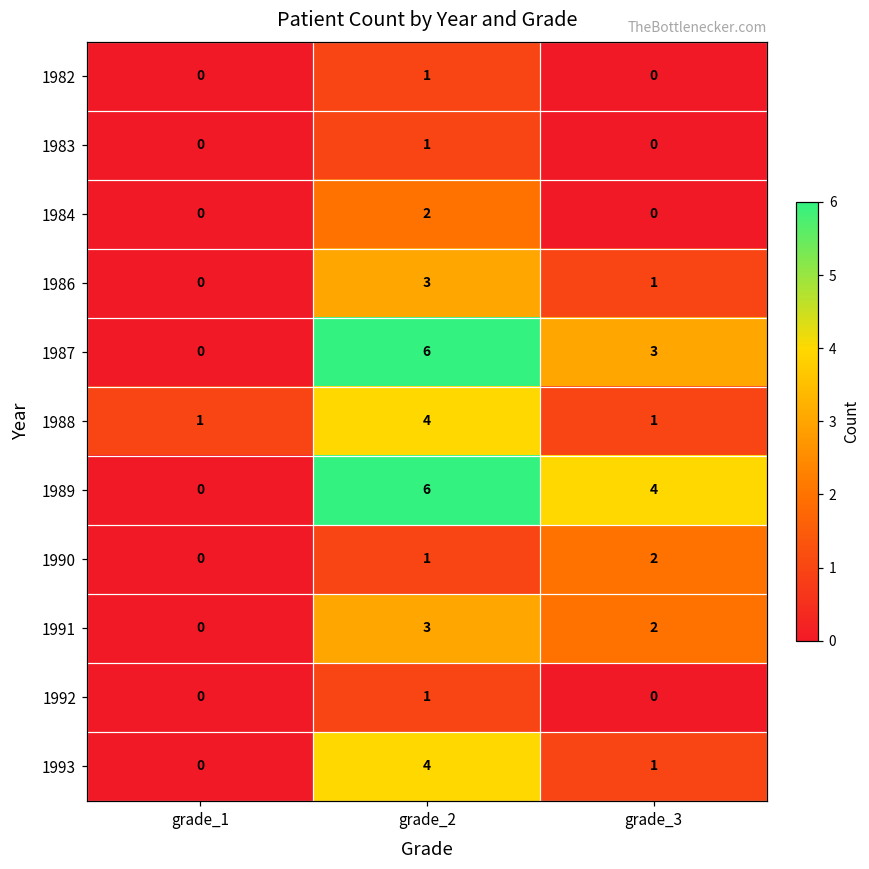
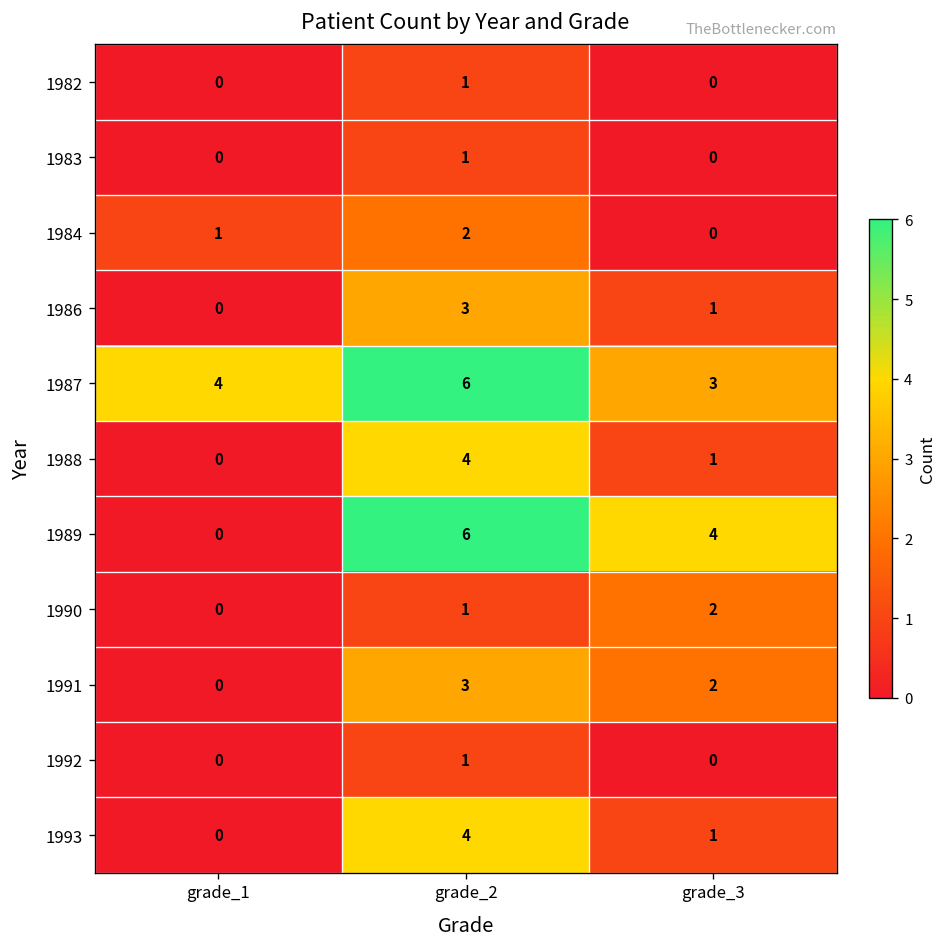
  {
    "1982": {
      "grade_1": 0,
      "grade_2": 1,
      "grade_3": 0
    },
    "1983": {
      "grade_1": 0,
      "grade_2": 1,
      "grade_3": 0
    },
    "1984": {
-     "grade_1": 0,
+     "grade_1": 1,
      "grade_2": 2,
      "grade_3": 0
    },
    "1986": {
      "grade_1": 0,
      "grade_2": 3,
      "grade_3": 1
    },
    "1987": {
-     "grade_1": 0,
+     "grade_1": 4,
      "grade_2": 6,
      "grade_3": 3
    },
    "1988": {
-     "grade_1": 1,
+     "grade_1": 0,
      "grade_2": 4,
      "grade_3": 1
    },
    "1989": {
      "grade_1": 0,
      "grade_2": 6,
      "grade_3": 4
    },
    "1990": {
      "grade_1": 0,
      "grade_2": 1,
      "grade_3": 2
    },
    "1991": {
      "grade_1": 0,
      "grade_2": 3,
      "grade_3": 2
    },
    "1992": {
      "grade_1": 0,
      "grade_2": 1,
      "grade_3": 0
    },
    "1993": {
      "grade_1": 0,
      "grade_2": 4,
      "grade_3": 1
    }
  }
